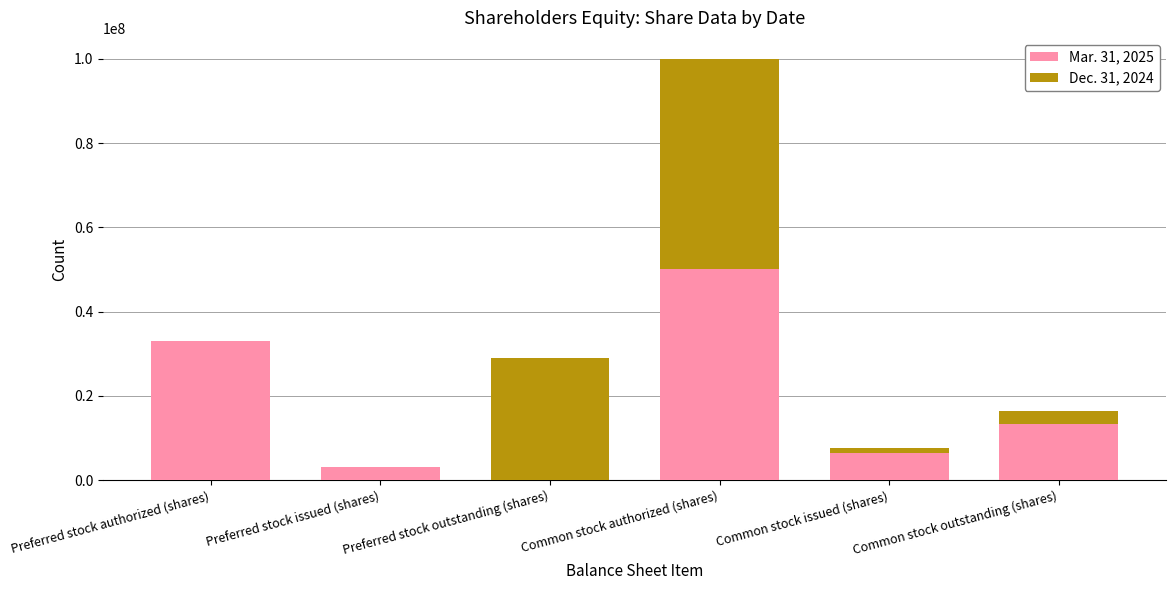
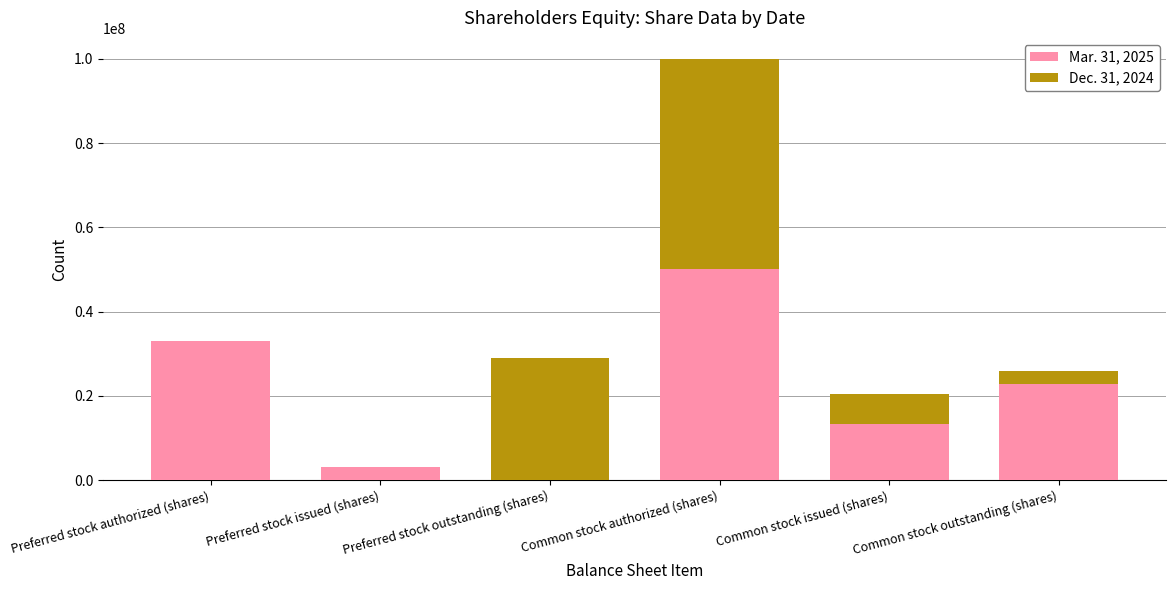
  {
    "Mar. 31, 2025": {
      "Preferred stock authorized (shares)": 33000000,
      "Preferred stock issued (shares)": 3000000,
      "Preferred stock outstanding (shares)": 0,
      "Common stock authorized (shares)": 50000000,
-     "Common stock issued (shares)": 7000000,
-     "Common stock outstanding (shares)": 13000000
+     "Common stock issued (shares)": 13000000,
+     "Common stock outstanding (shares)": 23000000
    },
    "Dec. 31, 2024": {
      "Preferred stock authorized (shares)": 0,
      "Preferred stock issued (shares)": 0,
      "Preferred stock outstanding (shares)": 29000000,
      "Common stock authorized (shares)": 50000000,
-     "Common stock issued (shares)": 1000000,
+     "Common stock issued (shares)": 7000000,
      "Common stock outstanding (shares)": 3000000
    }
  }
